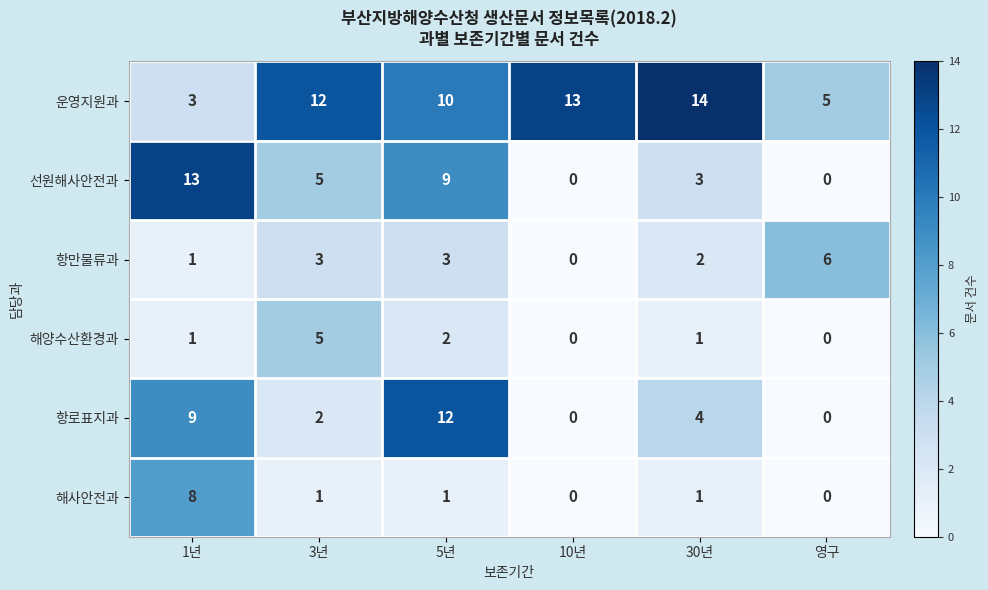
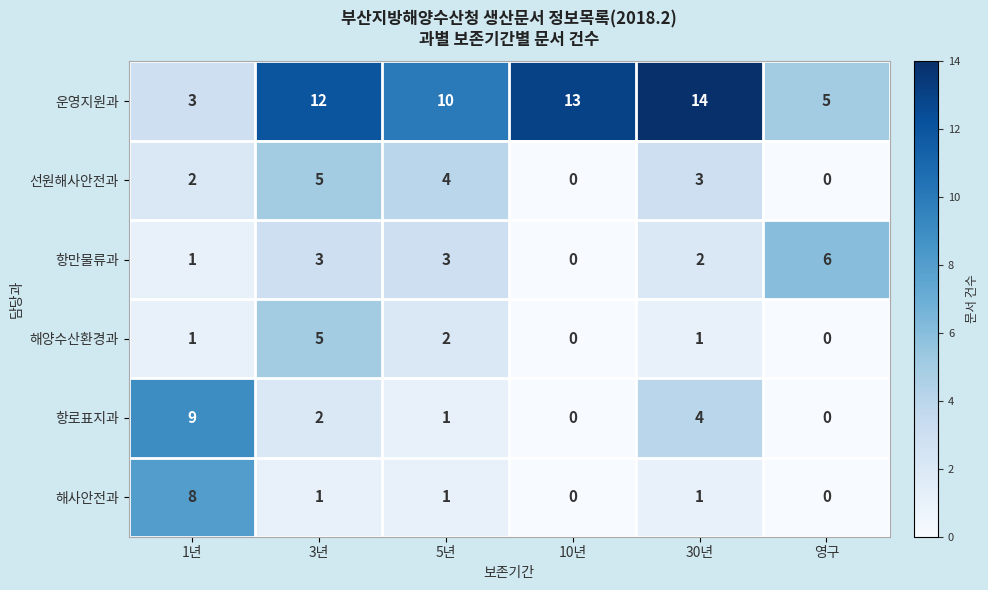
  {
    "운영지원과": {
      "1년": 3,
      "3년": 12,
      "5년": 10,
      "10년": 13,
      "30년": 14,
      "영구": 5
    },
    "선원해사안전과": {
-     "1년": 13,
+     "1년": 2,
      "3년": 5,
-     "5년": 9,
+     "5년": 4,
      "10년": 0,
      "30년": 3,
      "영구": 0
    },
    "항만물류과": {
      "1년": 1,
      "3년": 3,
      "5년": 3,
      "10년": 0,
      "30년": 2,
      "영구": 6
    },
    "해양수산환경과": {
      "1년": 1,
      "3년": 5,
      "5년": 2,
      "10년": 0,
      "30년": 1,
      "영구": 0
    },
    "항로표지과": {
      "1년": 9,
      "3년": 2,
-     "5년": 12,
+     "5년": 1,
      "10년": 0,
      "30년": 4,
      "영구": 0
    },
    "해사안전과": {
      "1년": 8,
      "3년": 1,
      "5년": 1,
      "10년": 0,
      "30년": 1,
      "영구": 0
    }
  }
